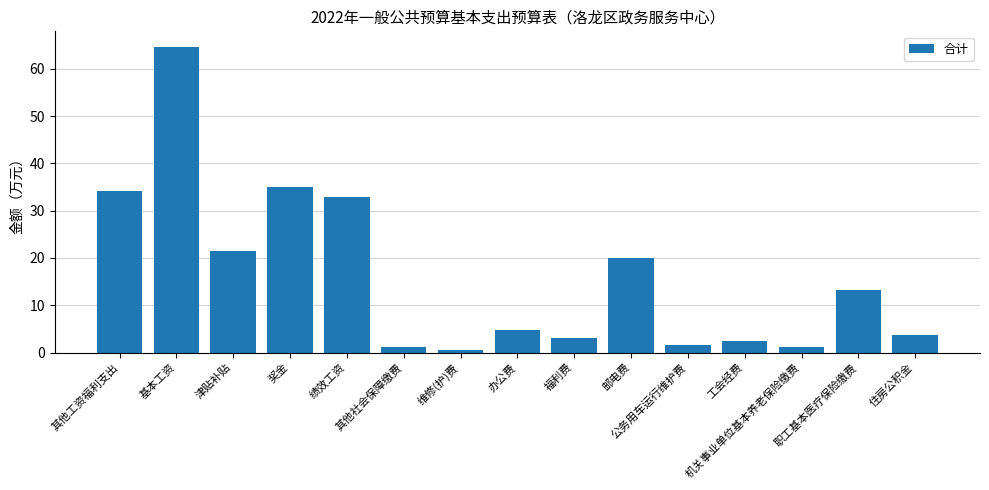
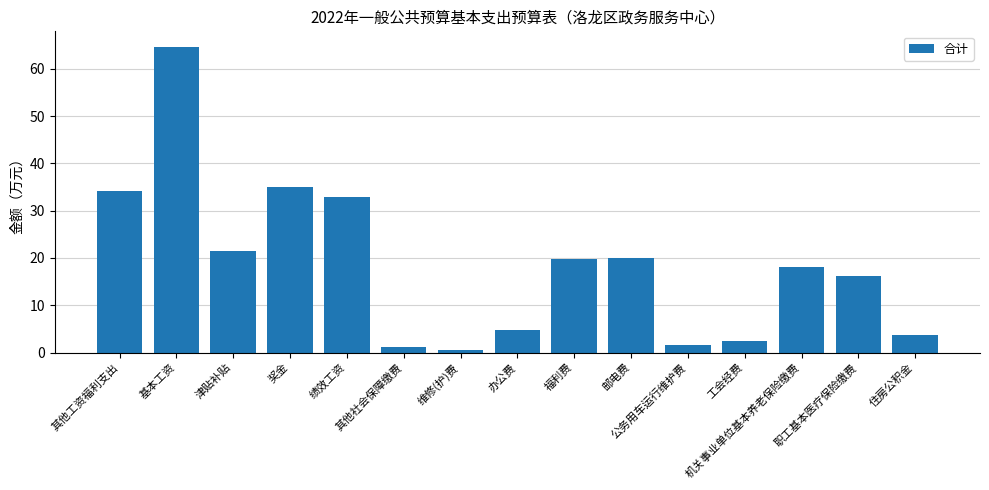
  {
    "其他工资福利支出": 34,
    "基本工资": 65,
    "津贴补贴": 21,
    "奖金": 35,
    "绩效工资": 33,
    "其他社会保障缴费": 1,
    "办公费": 5,
-   "福利费": 3,
+   "福利费": 20,
    "邮电费": 20,
    "公务用车运行维护费": 2,
    "工会经费": 2,
-   "机关事业单位基本养老保险缴费": 1,
-   "职工基本医疗保险缴费": 13,
+   "机关事业单位基本养老保险缴费": 18,
+   "职工基本医疗保险缴费": 16,
    "住房公积金": 4
  }
